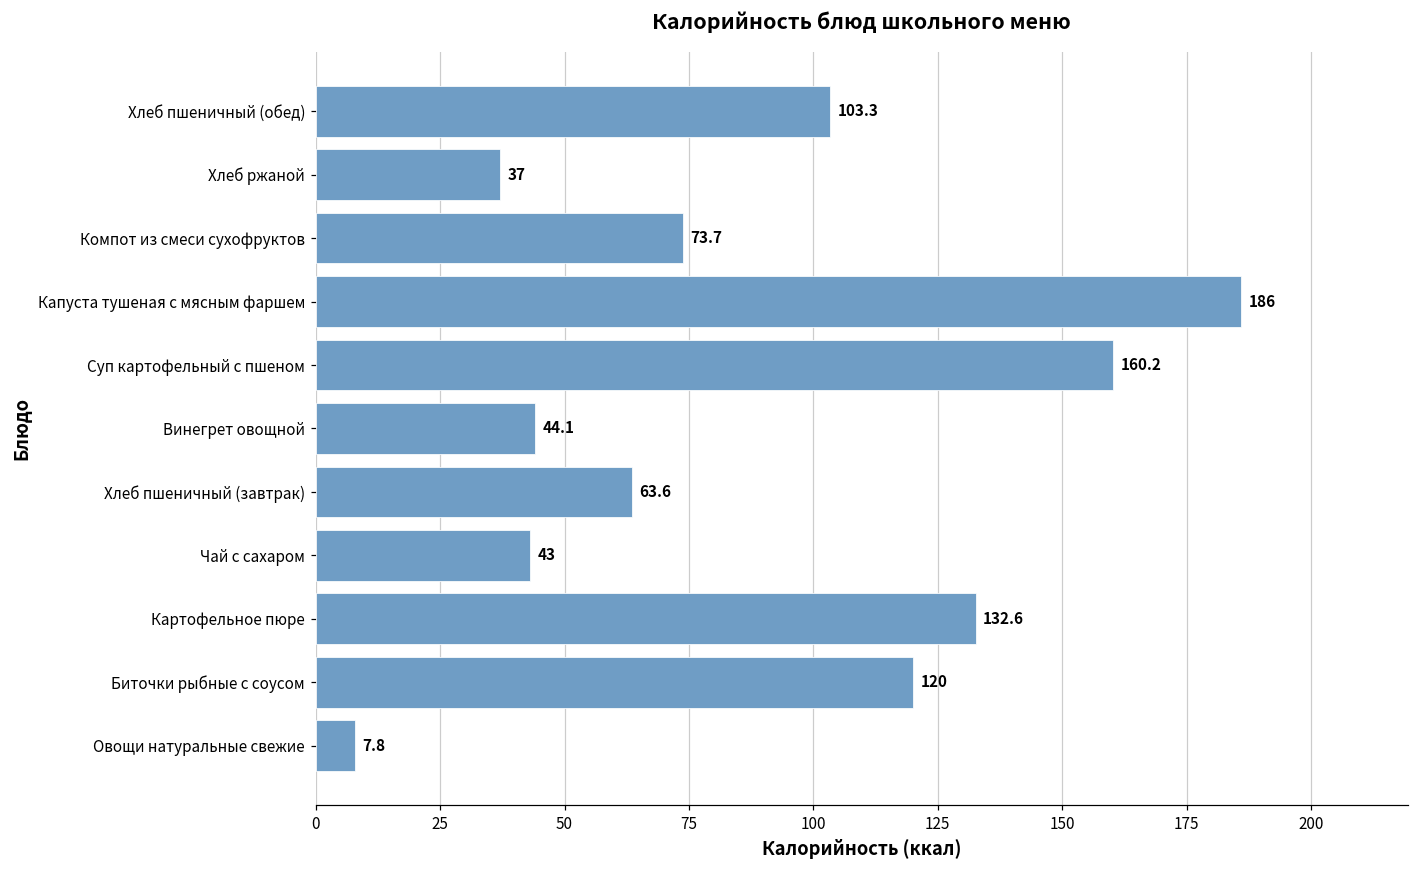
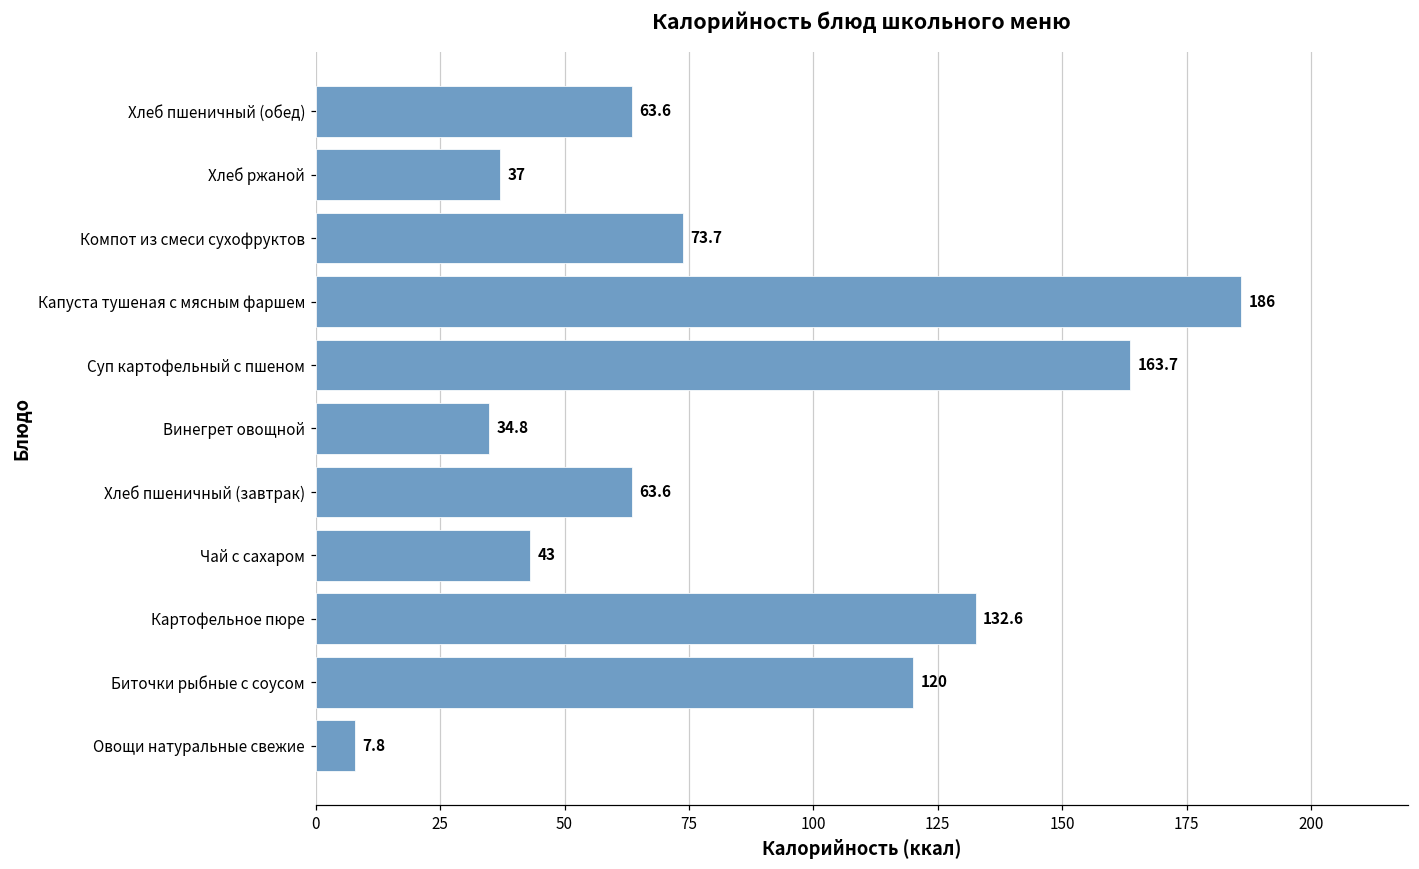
  {
-   "Хлеб пшеничный (обед)": 103.3,
+   "Хлеб пшеничный (обед)": 63.6,
    "Хлеб ржаной": 37,
    "Компот из смеси сухофруктов": 73.7,
    "Капуста тушеная с мясным фаршем": 186,
-   "Суп картофельный с пшеном": 160.2,
-   "Винегрет овощной": 44.1,
+   "Суп картофельный с пшеном": 163.7,
+   "Винегрет овощной": 34.8,
    "Хлеб пшеничный (завтрак)": 63.6,
    "Чай с сахаром": 43,
    "Картофельное пюре": 132.6,
    "Биточки рыбные с соусом": 120,
    "Овощи натуральные свежие": 7.8
  }
